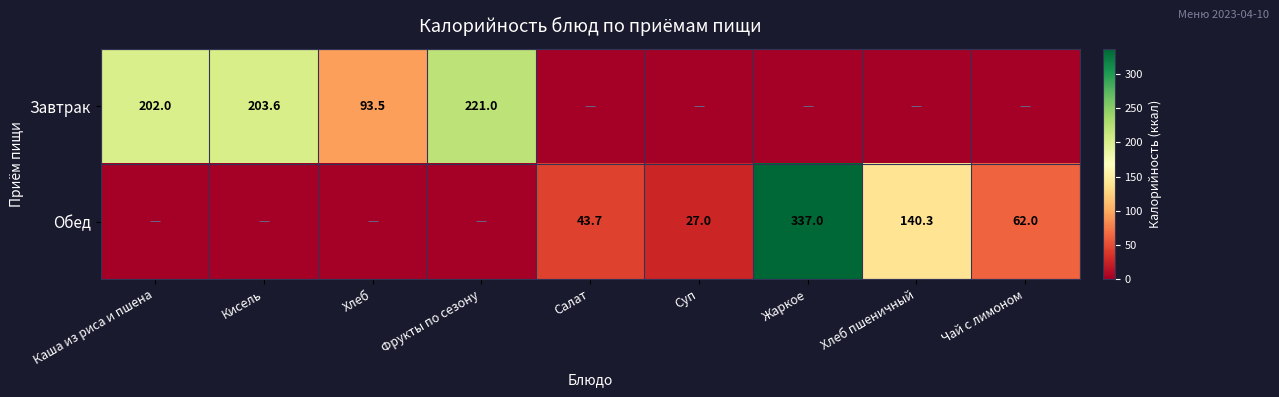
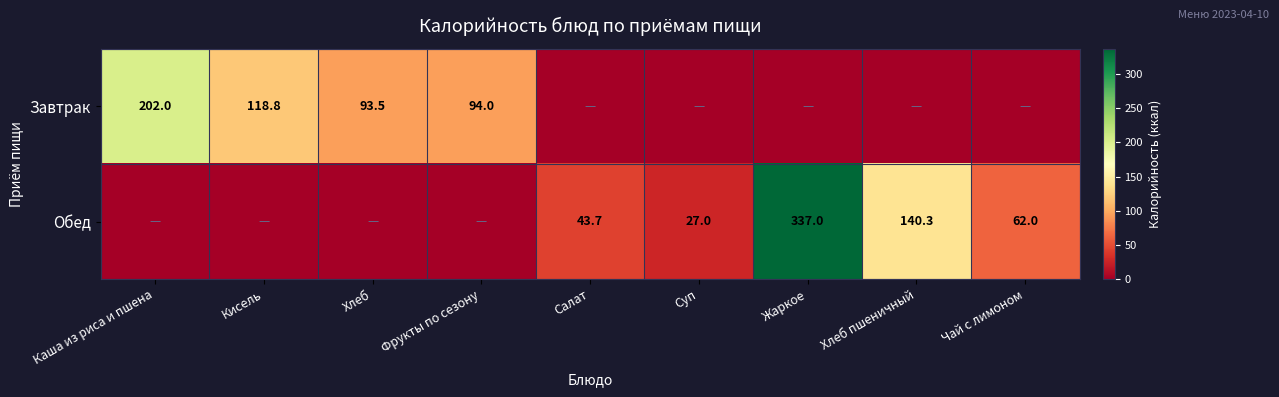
  {
    "Завтрак": {
      "Каша из риса и пшена": 202.0,
-     "Кисель": 203.6,
+     "Кисель": 118.8,
      "Хлеб": 93.5,
-     "Фрукты по сезону": 221.0
+     "Фрукты по сезону": 94.0
    },
    "Обед": {
      "Салат": 43.7,
      "Суп": 27.0,
      "Жаркое": 337.0,
      "Хлеб пшеничный": 140.3,
      "Чай с лимоном": 62.0
    }
  }
